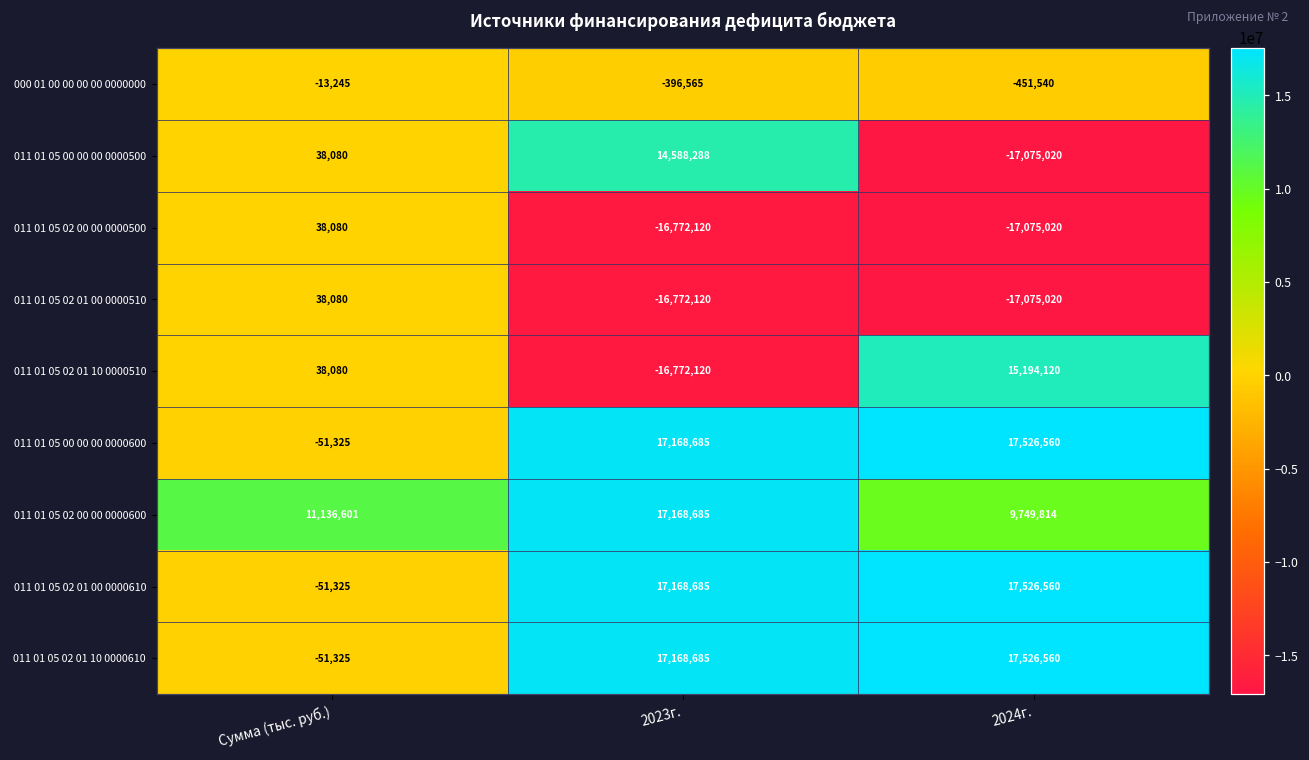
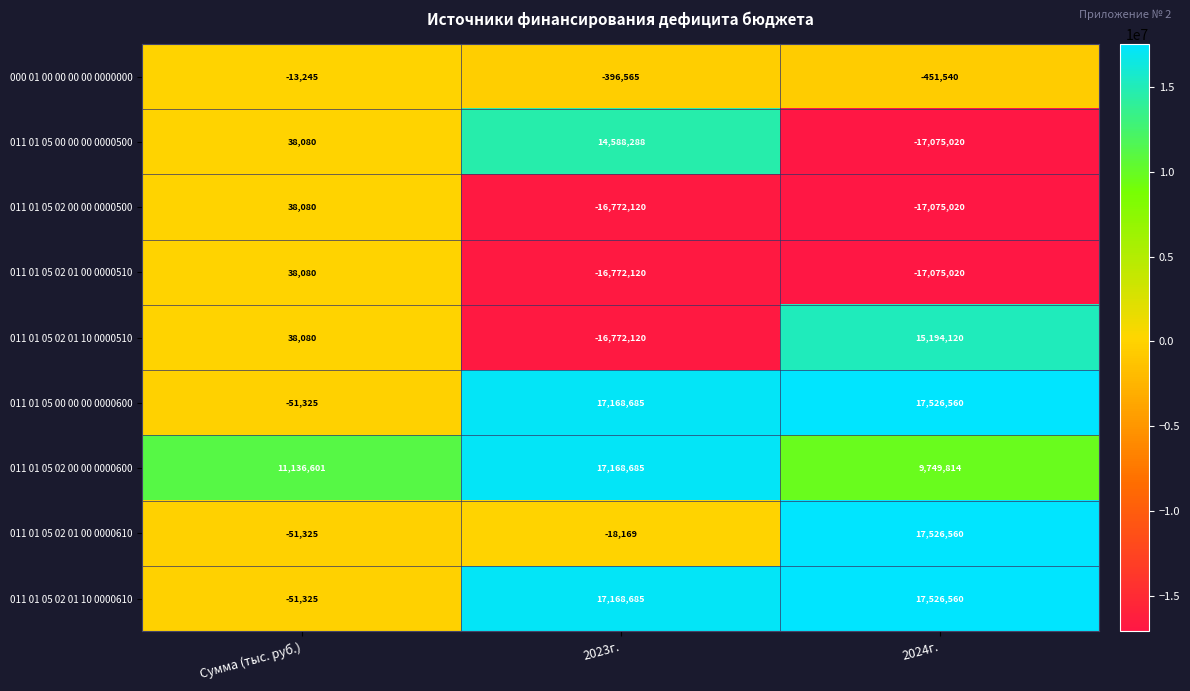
  {
    "000 01 00 00 00 00 0000000": {
      "Сумма (тыс. руб.)": "-13,245",
      "2023г.": "-396,565",
      "2024г.": "-451,540"
    },
    "011 01 05 00 00 00 0000500": {
      "Сумма (тыс. руб.)": "38,080",
      "2023г.": "14,588,288",
      "2024г.": "-17,075,020"
    },
    "011 01 05 02 00 00 0000500": {
      "Сумма (тыс. руб.)": "38,080",
      "2023г.": "-16,772,120",
      "2024г.": "-17,075,020"
    },
    "011 01 05 02 01 00 0000510": {
      "Сумма (тыс. руб.)": "38,080",
      "2023г.": "-16,772,120",
      "2024г.": "-17,075,020"
    },
    "011 01 05 02 01 10 0000510": {
      "Сумма (тыс. руб.)": "38,080",
      "2023г.": "-16,772,120",
      "2024г.": "15,194,120"
    },
    "011 01 05 00 00 00 0000600": {
      "Сумма (тыс. руб.)": "-51,325",
      "2023г.": "17,168,685",
      "2024г.": "17,526,560"
    },
    "011 01 05 02 00 00 0000600": {
      "Сумма (тыс. руб.)": "11,136,601",
      "2023г.": "17,168,685",
      "2024г.": "9,749,814"
    },
    "011 01 05 02 01 00 0000610": {
      "Сумма (тыс. руб.)": "-51,325",
-     "2023г.": "17,168,685",
+     "2023г.": "-18,169",
      "2024г.": "17,526,560"
    },
    "011 01 05 02 01 10 0000610": {
      "Сумма (тыс. руб.)": "-51,325",
      "2023г.": "17,168,685",
      "2024г.": "17,526,560"
    }
  }
